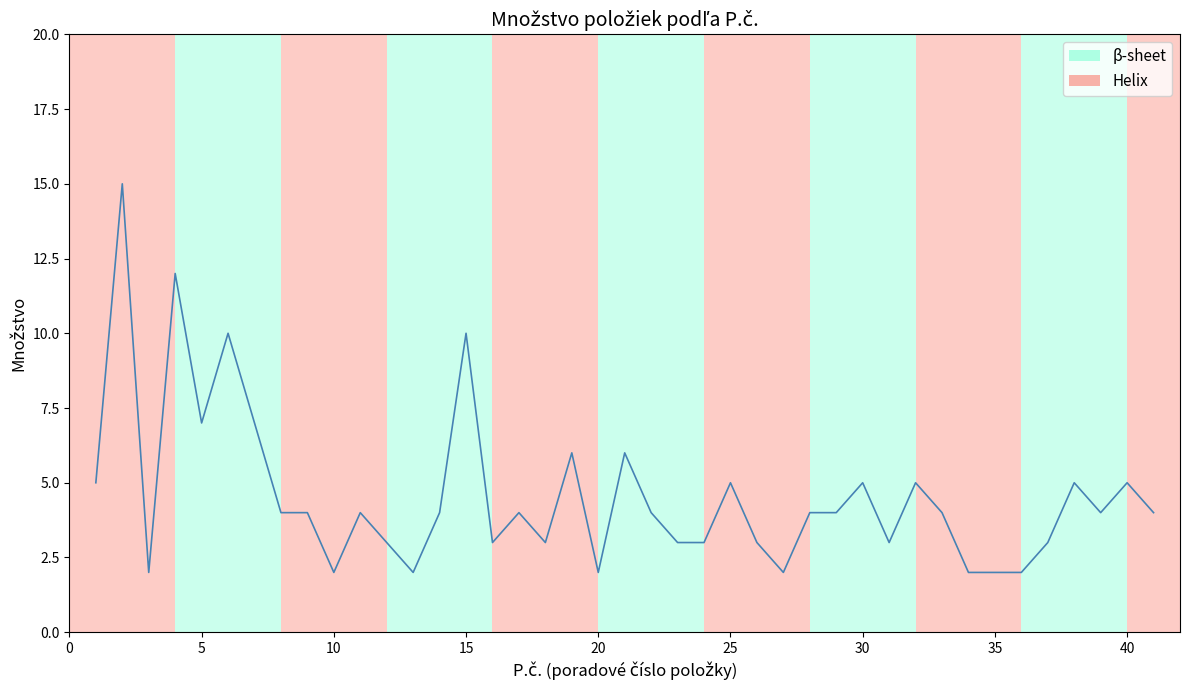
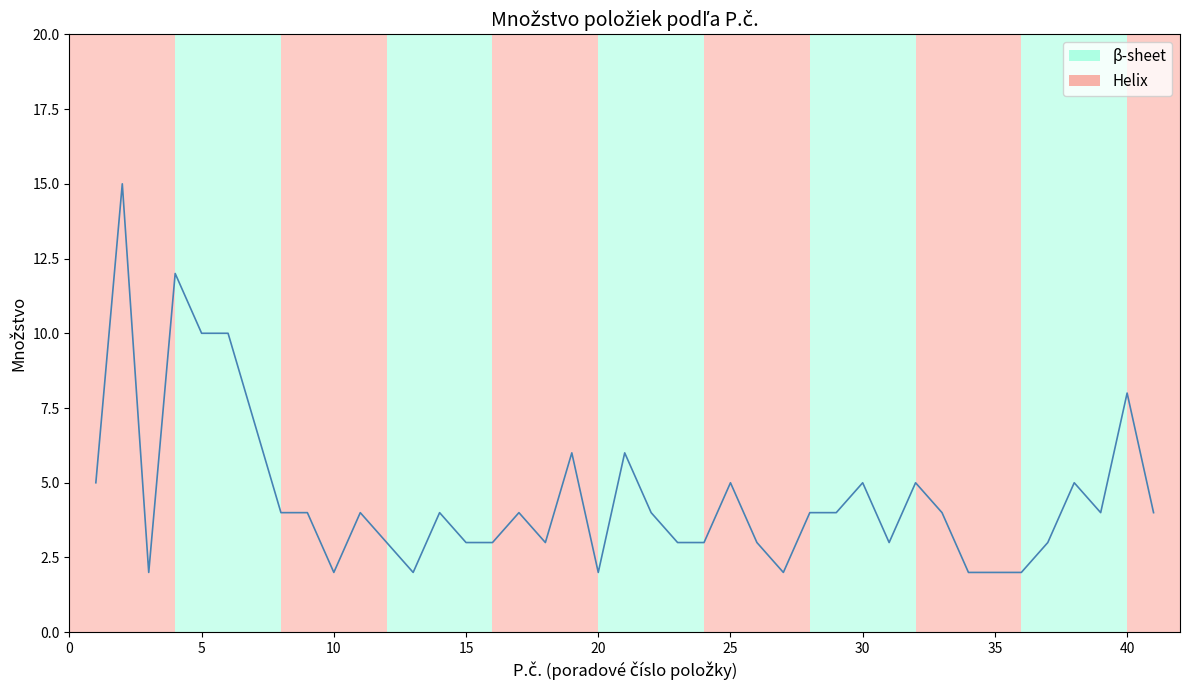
  {
-   "5": 7,
+   "5": 10,
    "10": 2,
-   "15": 10,
+   "15": 3,
    "20": 2,
    "25": 5,
    "30": 5,
    "35": 2,
-   "40": 5
+   "40": 8
  }
